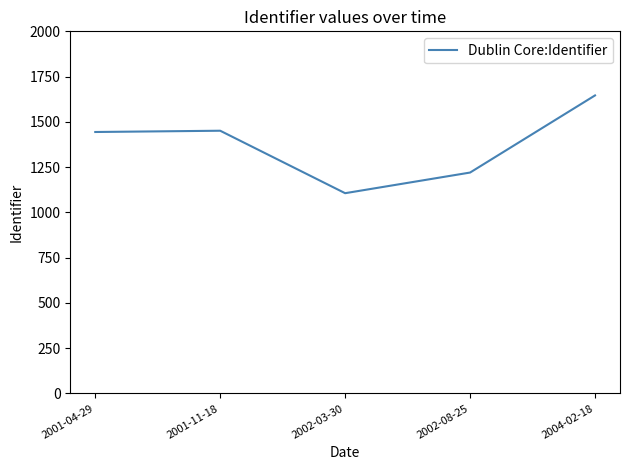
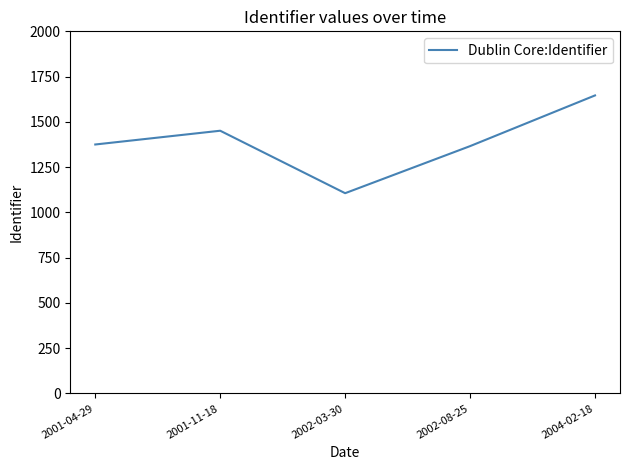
  {
-   "2001-04-29": 1440,
+   "2001-04-29": 1380,
    "2001-11-18": 1450,
    "2002-03-30": 1110,
-   "2002-08-25": 1220,
+   "2002-08-25": 1370,
    "2004-02-18": 1650
  }
